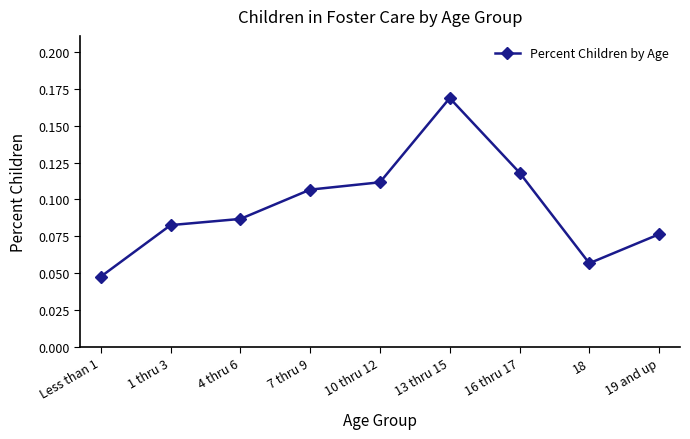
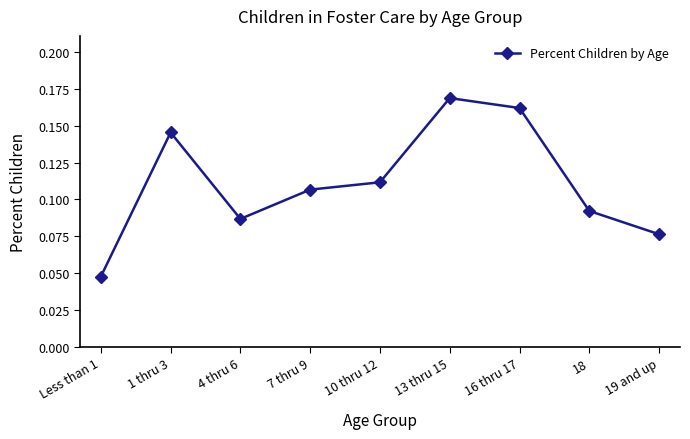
  {
    "Less than 1": 0.048,
-   "1 thru 3": 0.083,
+   "1 thru 3": 0.145,
    "4 thru 6": 0.087,
    "7 thru 9": 0.107,
    "10 thru 12": 0.112,
    "13 thru 15": 0.169,
-   "16 thru 17": 0.118,
-   "18": 0.057,
+   "16 thru 17": 0.162,
+   "18": 0.092,
    "19 and up": 0.076
  }
